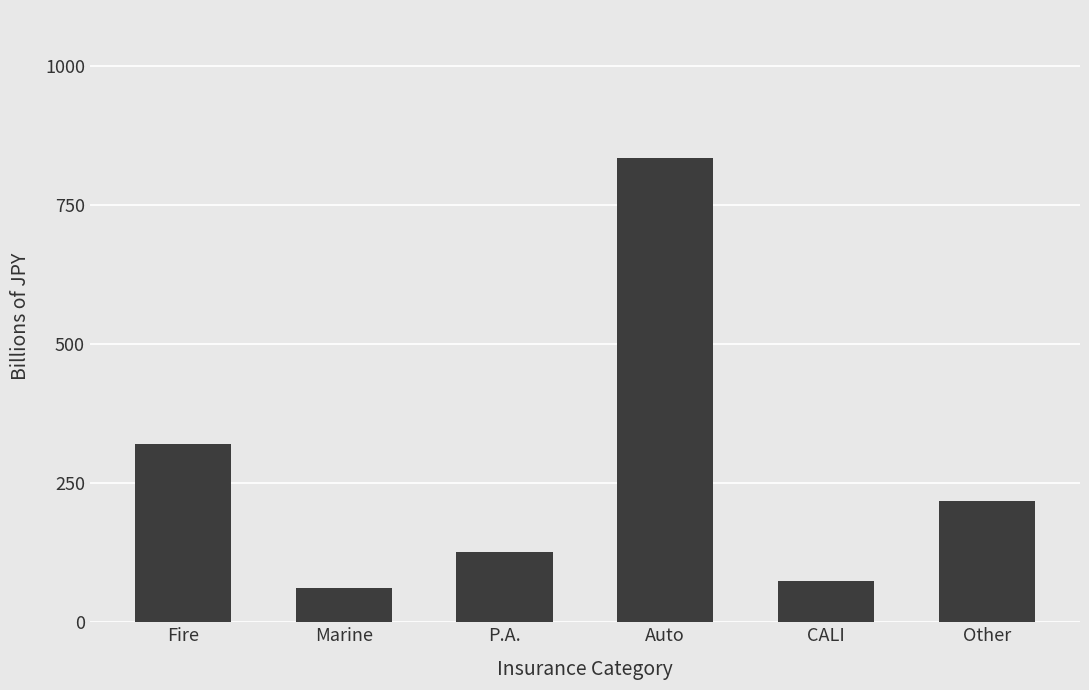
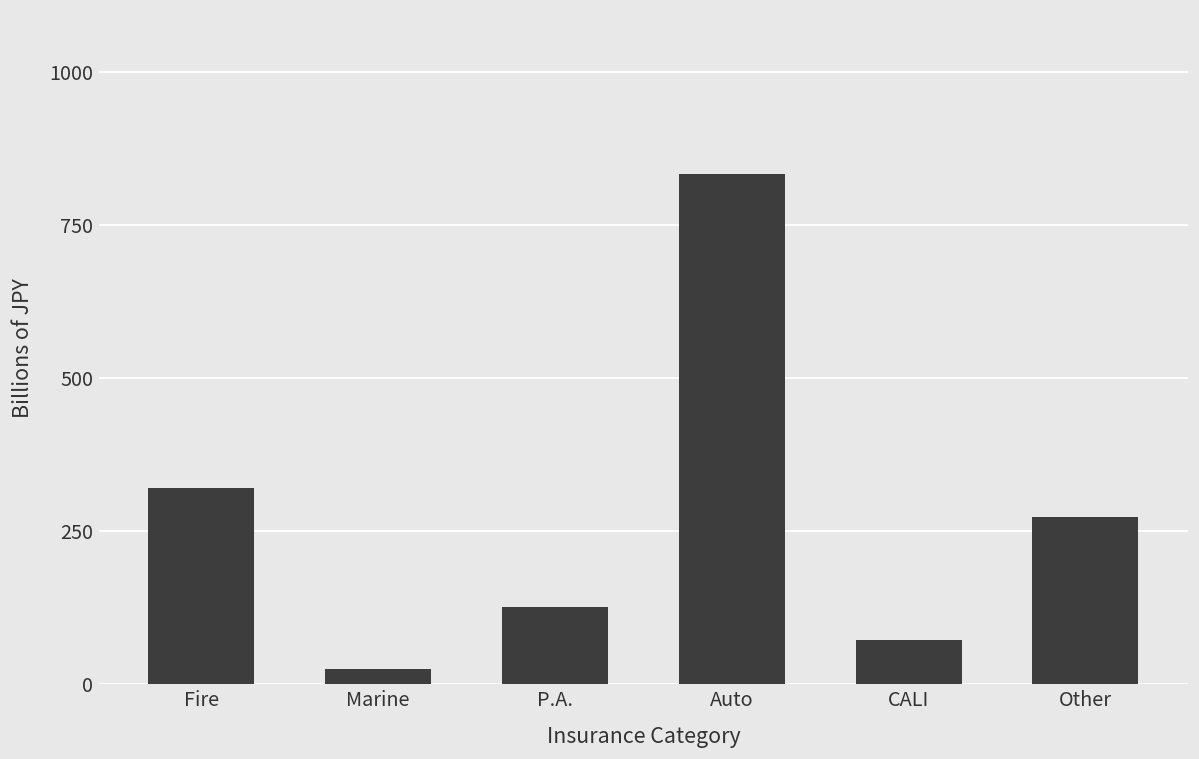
  {
    "Fire": 320,
-   "Marine": 60,
+   "Marine": 30,
    "P.A.": 130,
    "Auto": 830,
    "CALI": 70,
-   "Other": 220
+   "Other": 270
  }
